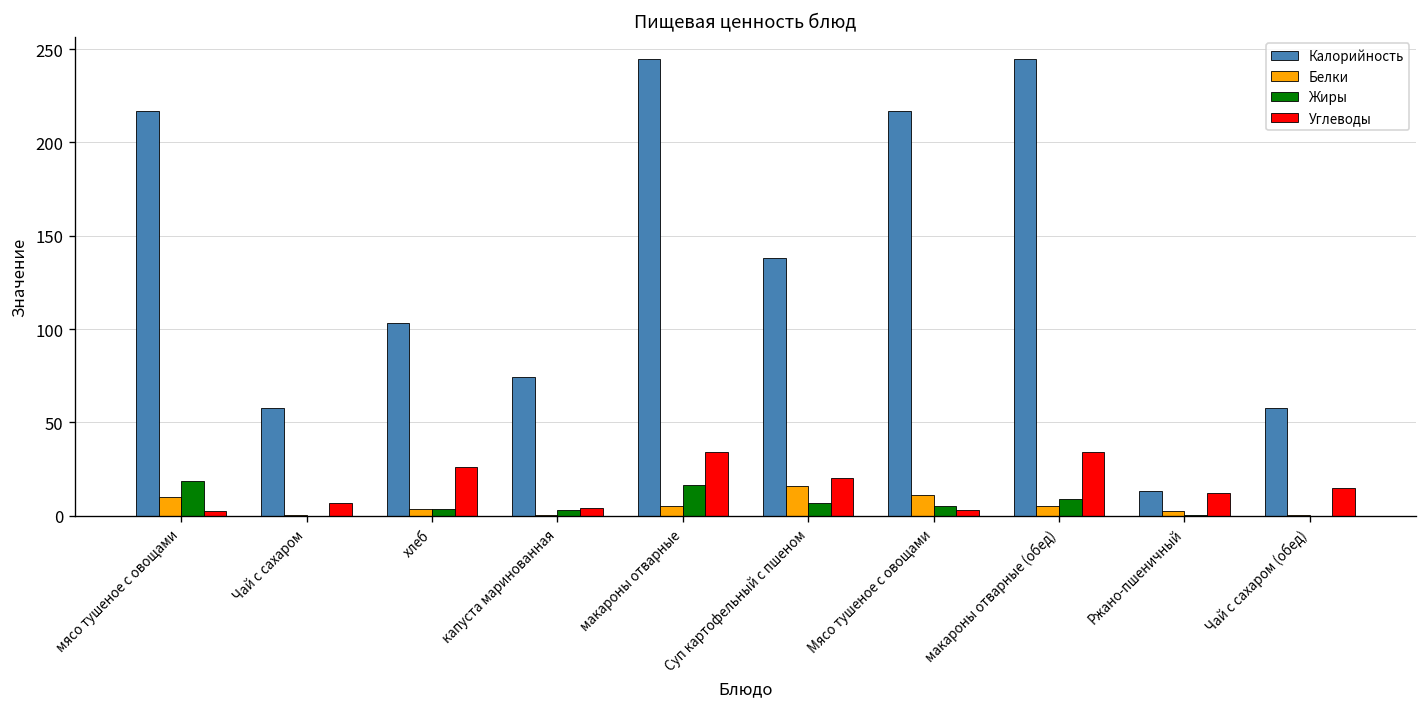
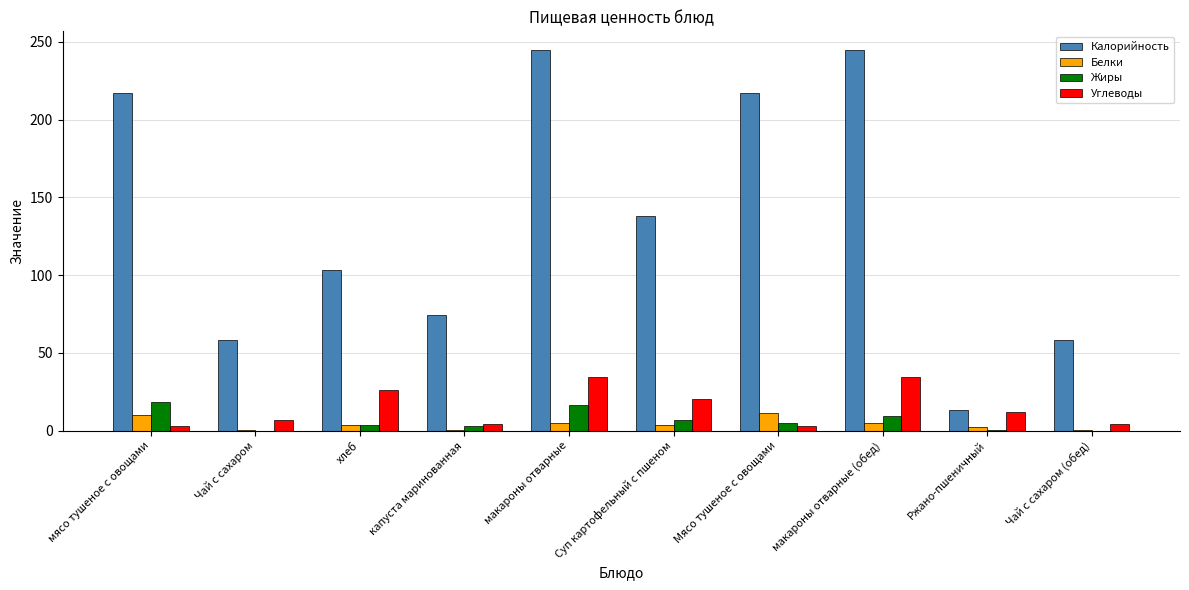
  {
    "Калорийность": {
      "мясо тушеное с овощами": 217,
      "Чай с сахаром": 58,
      "хлеб": 103,
      "капуста маринованная": 74,
      "макароны отварные": 245,
      "Суп картофельный с пшеном": 138,
      "Мясо тушеное с овощами": 217,
      "макароны отварные (обед)": 245,
      "Ржано-пшеничный": 13,
      "Чай с сахаром (обед)": 58
    },
    "Белки": {
      "мясо тушеное с овощами": 10,
      "хлеб": 4,
      "макароны отварные": 5,
-     "Суп картофельный с пшеном": 16,
+     "Суп картофельный с пшеном": 3,
      "Мясо тушеное с овощами": 11,
      "макароны отварные (обед)": 5,
      "Ржано-пшеничный": 3
    },
    "Жиры": {
      "мясо тушеное с овощами": 18,
      "Чай с сахаром": 0,
      "хлеб": 4,
      "капуста маринованная": 3,
      "макароны отварные": 16,
      "Суп картофельный с пшеном": 7,
      "Мясо тушеное с овощами": 5,
      "макароны отварные (обед)": 9,
      "Чай с сахаром (обед)": 0
    },
    "Углеводы": {
      "мясо тушеное с овощами": 3,
      "Чай с сахаром": 7,
      "хлеб": 26,
      "капуста маринованная": 4,
      "макароны отварные": 34,
      "Суп картофельный с пшеном": 20,
      "Мясо тушеное с овощами": 3,
      "макароны отварные (обед)": 34,
      "Ржано-пшеничный": 12,
-     "Чай с сахаром (обед)": 15
+     "Чай с сахаром (обед)": 5
    }
  }
